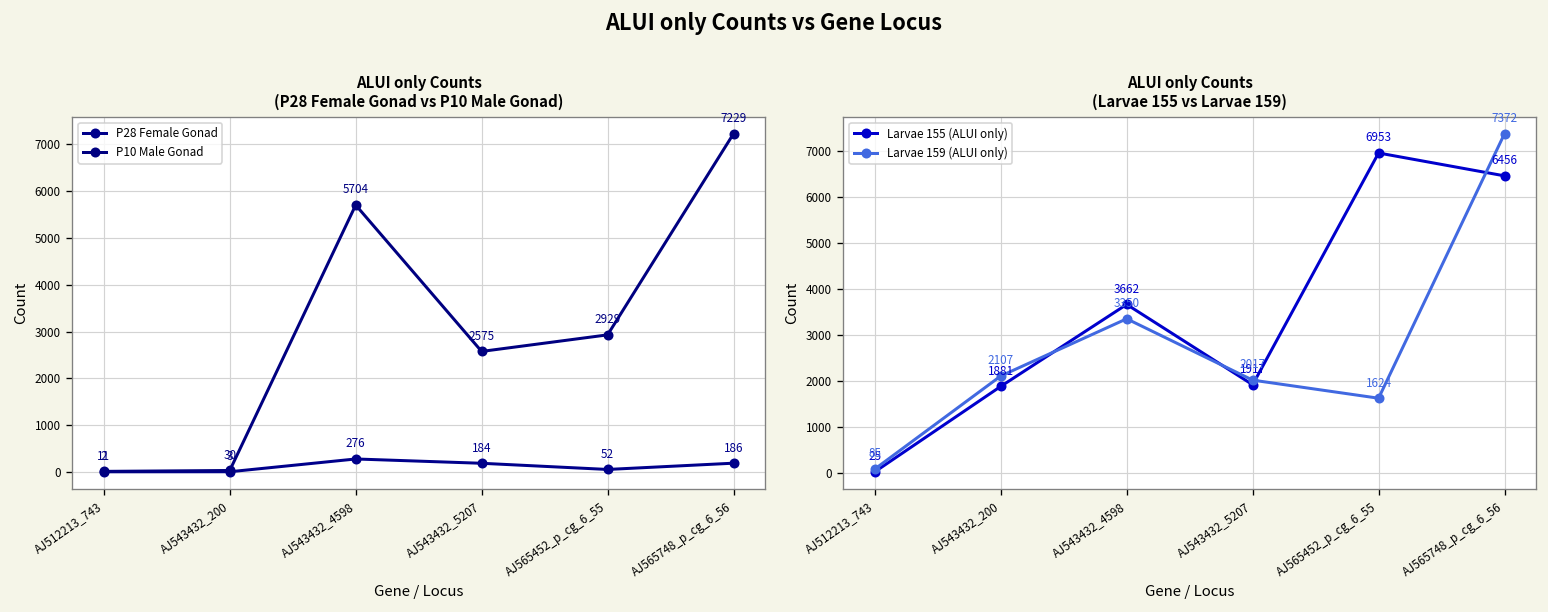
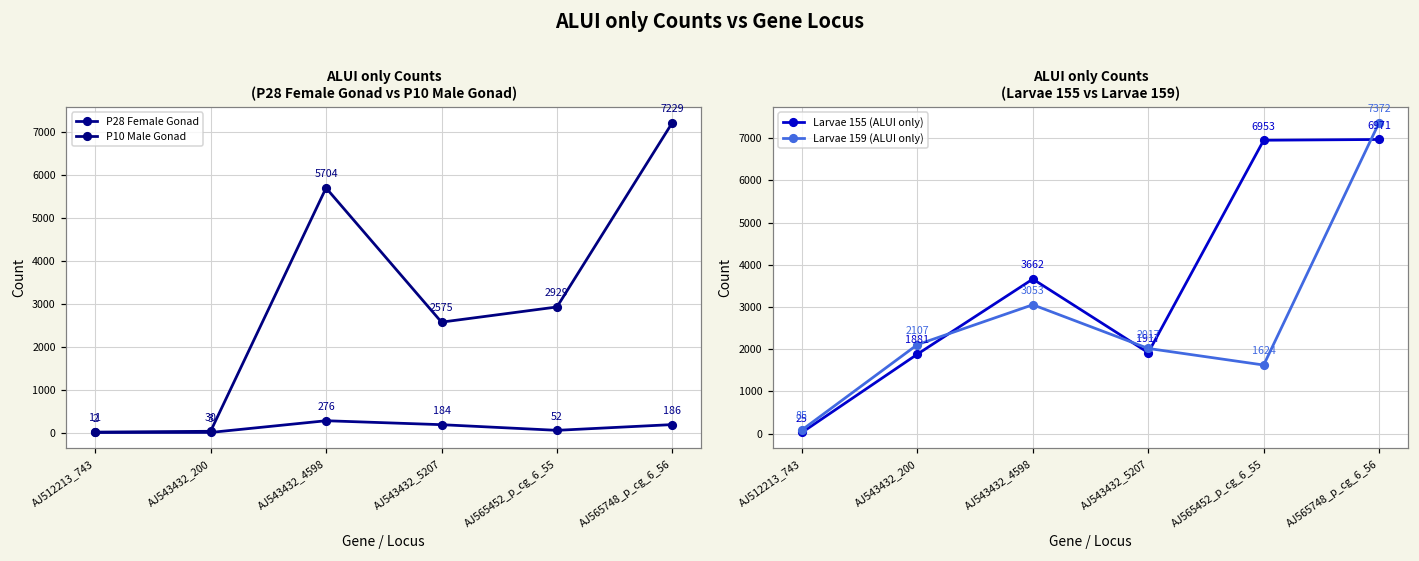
  {
    "ALUI only Counts (Larvae 155 vs Larvae 159)": {
      "Larvae 155 (ALUI only)": {
        "AJ543432_4598": 3662,
        "AJ565452_p_cg_6_55": 6953,
-       "AJ565748_p_cg_6_56": 6456
+       "AJ565748_p_cg_6_56": 6971
      },
      "Larvae 159 (ALUI only)": {
        "AJ543432_200": 2107,
-       "AJ543432_4598": 3350,
+       "AJ543432_4598": 3053,
        "AJ565452_p_cg_6_55": 1624,
        "AJ565748_p_cg_6_56": 7372
      }
    }
  }
